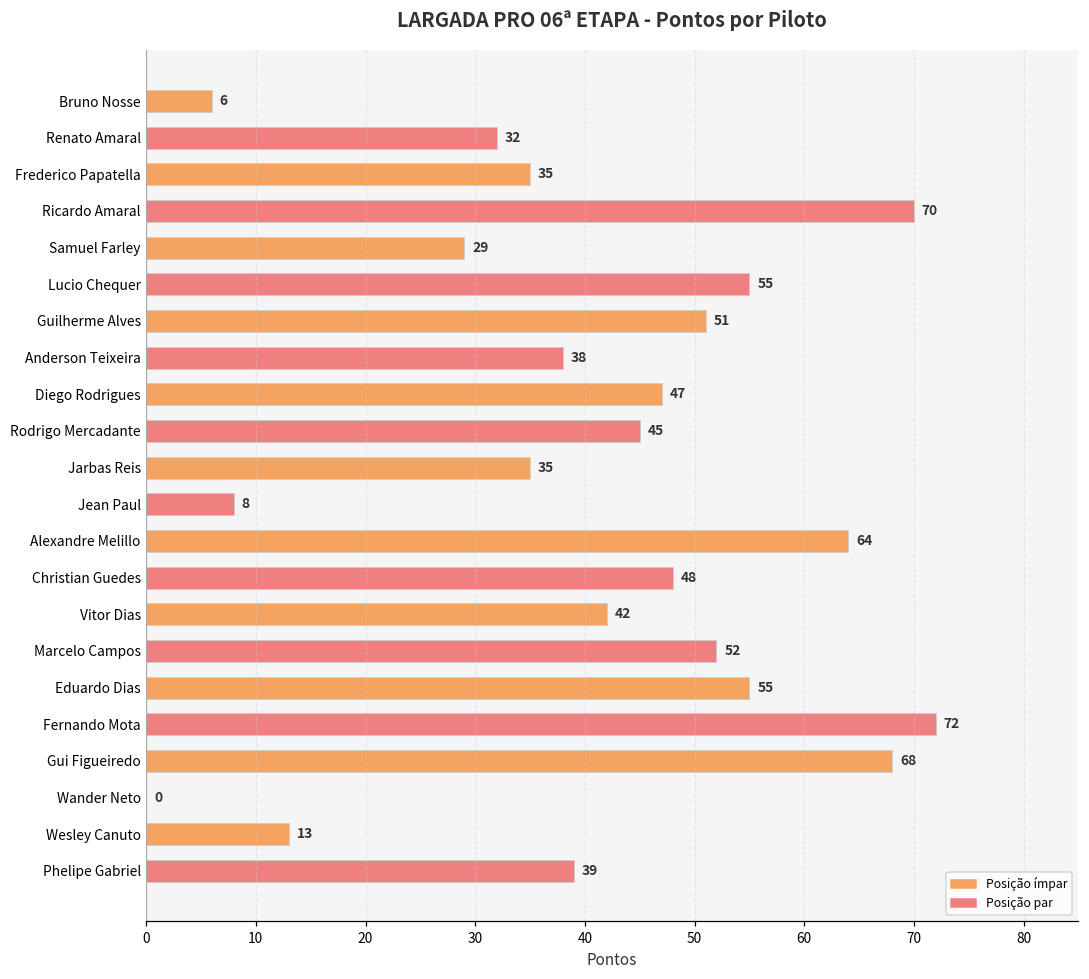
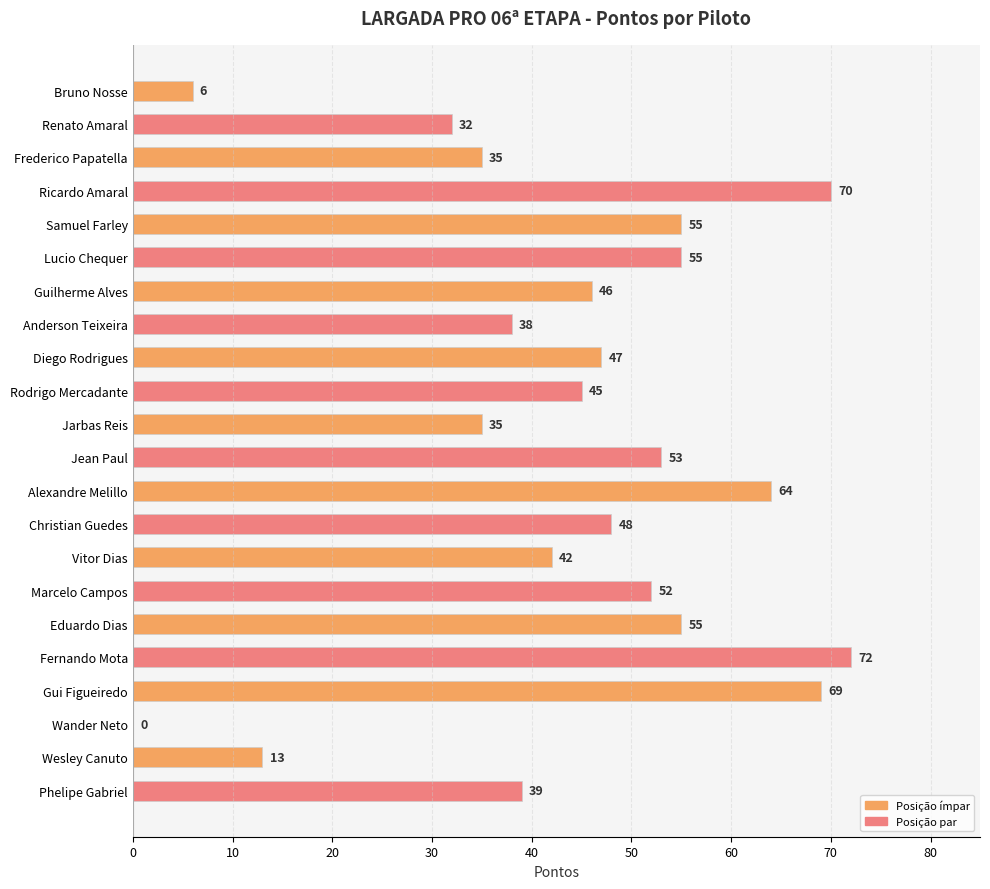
  {
    "Bruno Nosse": 6,
    "Renato Amaral": 32,
    "Frederico Papatella": 35,
    "Ricardo Amaral": 70,
-   "Samuel Farley": 29,
+   "Samuel Farley": 55,
    "Lucio Chequer": 55,
-   "Guilherme Alves": 51,
+   "Guilherme Alves": 46,
    "Anderson Teixeira": 38,
    "Diego Rodrigues": 47,
    "Rodrigo Mercadante": 45,
    "Jarbas Reis": 35,
-   "Jean Paul": 8,
+   "Jean Paul": 53,
    "Alexandre Melillo": 64,
    "Christian Guedes": 48,
    "Vitor Dias": 42,
    "Marcelo Campos": 52,
    "Eduardo Dias": 55,
    "Fernando Mota": 72,
-   "Gui Figueiredo": 68,
+   "Gui Figueiredo": 69,
    "Wander Neto": 0,
    "Wesley Canuto": 13,
    "Phelipe Gabriel": 39
  }
